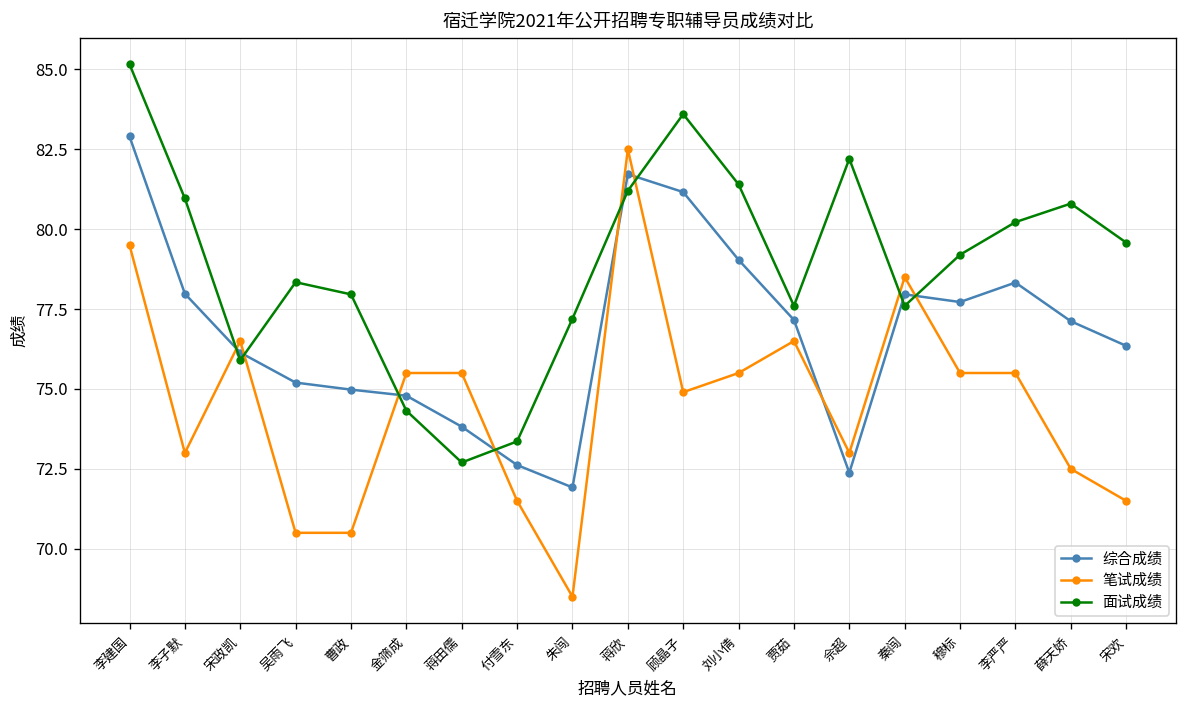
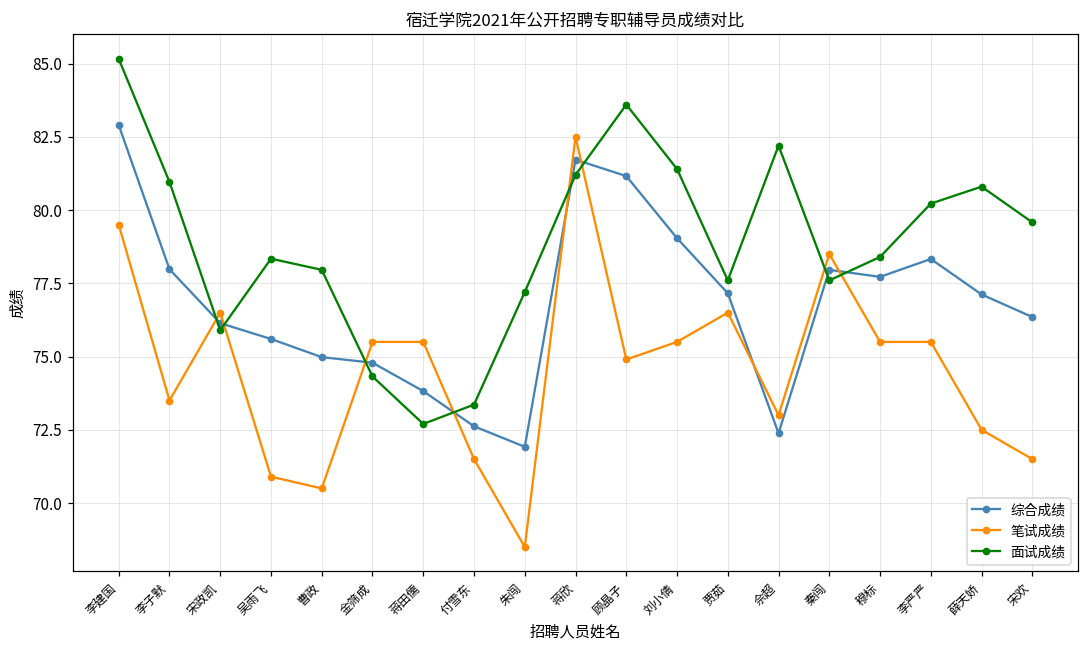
  {
    "综合成绩": {
      "李建国": 82.9,
      "李子默": 78.0,
      "宋政凯": 76.1,
-     "吴雨飞": 75.2,
+     "吴雨飞": 75.6,
      "曹政": 75.0,
      "金筛成": 74.8,
      "蒋田儒": 73.8,
      "付雪东": 72.6,
      "朱闯": 71.9,
      "蒋欣": 81.7,
      "顾晶子": 81.2,
      "刘小倩": 79.0,
      "贾茹": 77.2,
      "佘超": 72.4,
      "秦闯": 78.0,
      "穆标": 77.7,
      "李严严": 78.3,
      "薛天娇": 77.1,
      "宋欢": 76.4
    },
    "笔试成绩": {
      "李建国": 79.5,
-     "李子默": 73.0,
+     "李子默": 73.5,
      "宋政凯": 76.5,
-     "吴雨飞": 70.5,
+     "吴雨飞": 70.9,
      "曹政": 70.5,
      "金筛成": 75.5,
      "蒋田儒": 75.5,
      "付雪东": 71.5,
      "朱闯": 68.5,
      "蒋欣": 82.5,
      "顾晶子": 74.9,
      "刘小倩": 75.5,
      "贾茹": 76.5,
      "佘超": 73.0,
      "秦闯": 78.5,
      "穆标": 75.5,
      "李严严": 75.5,
      "薛天娇": 72.5,
      "宋欢": 71.5
    },
    "面试成绩": {
      "李建国": 85.2,
      "李子默": 81.0,
      "宋政凯": 75.9,
      "吴雨飞": 78.3,
      "曹政": 78.0,
      "金筛成": 74.3,
      "蒋田儒": 72.7,
      "付雪东": 73.4,
      "朱闯": 77.2,
      "蒋欣": 81.2,
      "顾晶子": 83.6,
      "刘小倩": 81.4,
      "贾茹": 77.6,
      "佘超": 82.2,
      "秦闯": 77.6,
-     "穆标": 79.2,
+     "穆标": 78.4,
      "李严严": 80.2,
      "薛天娇": 80.8,
      "宋欢": 79.6
    }
  }
